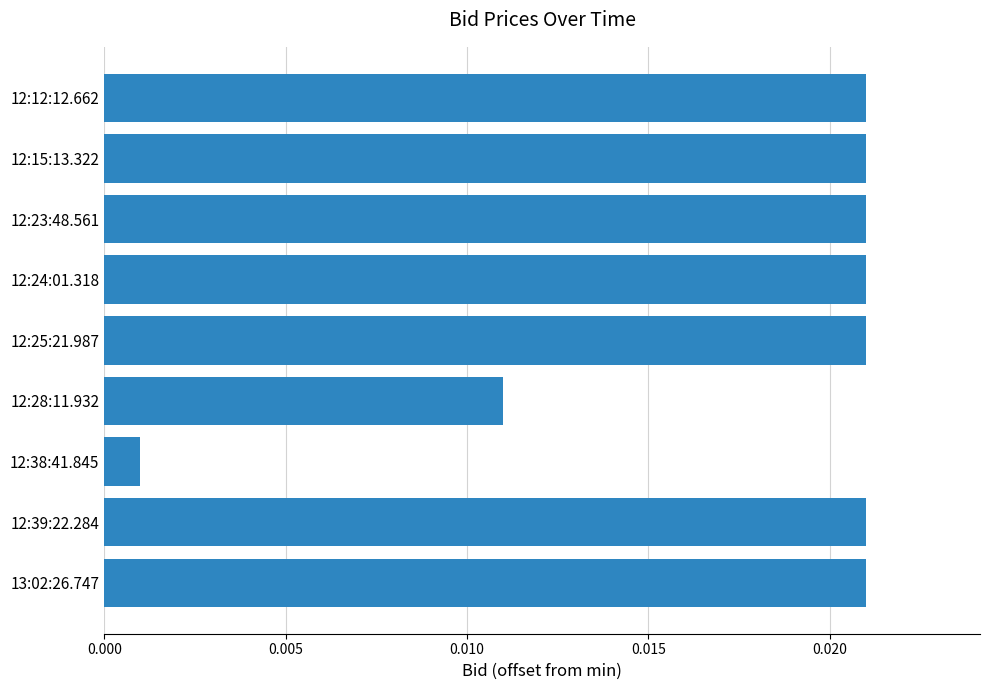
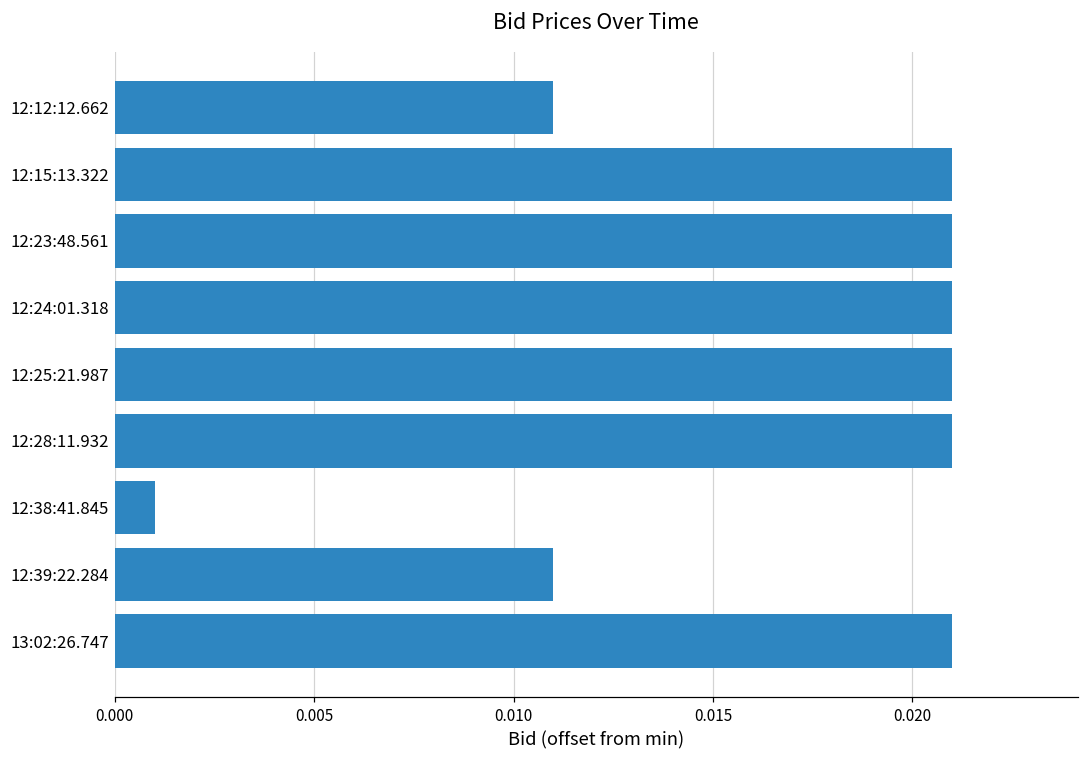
  {
-   "12:12:12.662": 0.0210,
+   "12:12:12.662": 0.0110,
    "12:15:13.322": 0.0210,
    "12:23:48.561": 0.0210,
    "12:24:01.318": 0.0210,
    "12:25:21.987": 0.0210,
-   "12:28:11.932": 0.0110,
+   "12:28:11.932": 0.0210,
    "12:38:41.845": 0.0010,
-   "12:39:22.284": 0.0210,
+   "12:39:22.284": 0.0110,
    "13:02:26.747": 0.0210
  }
